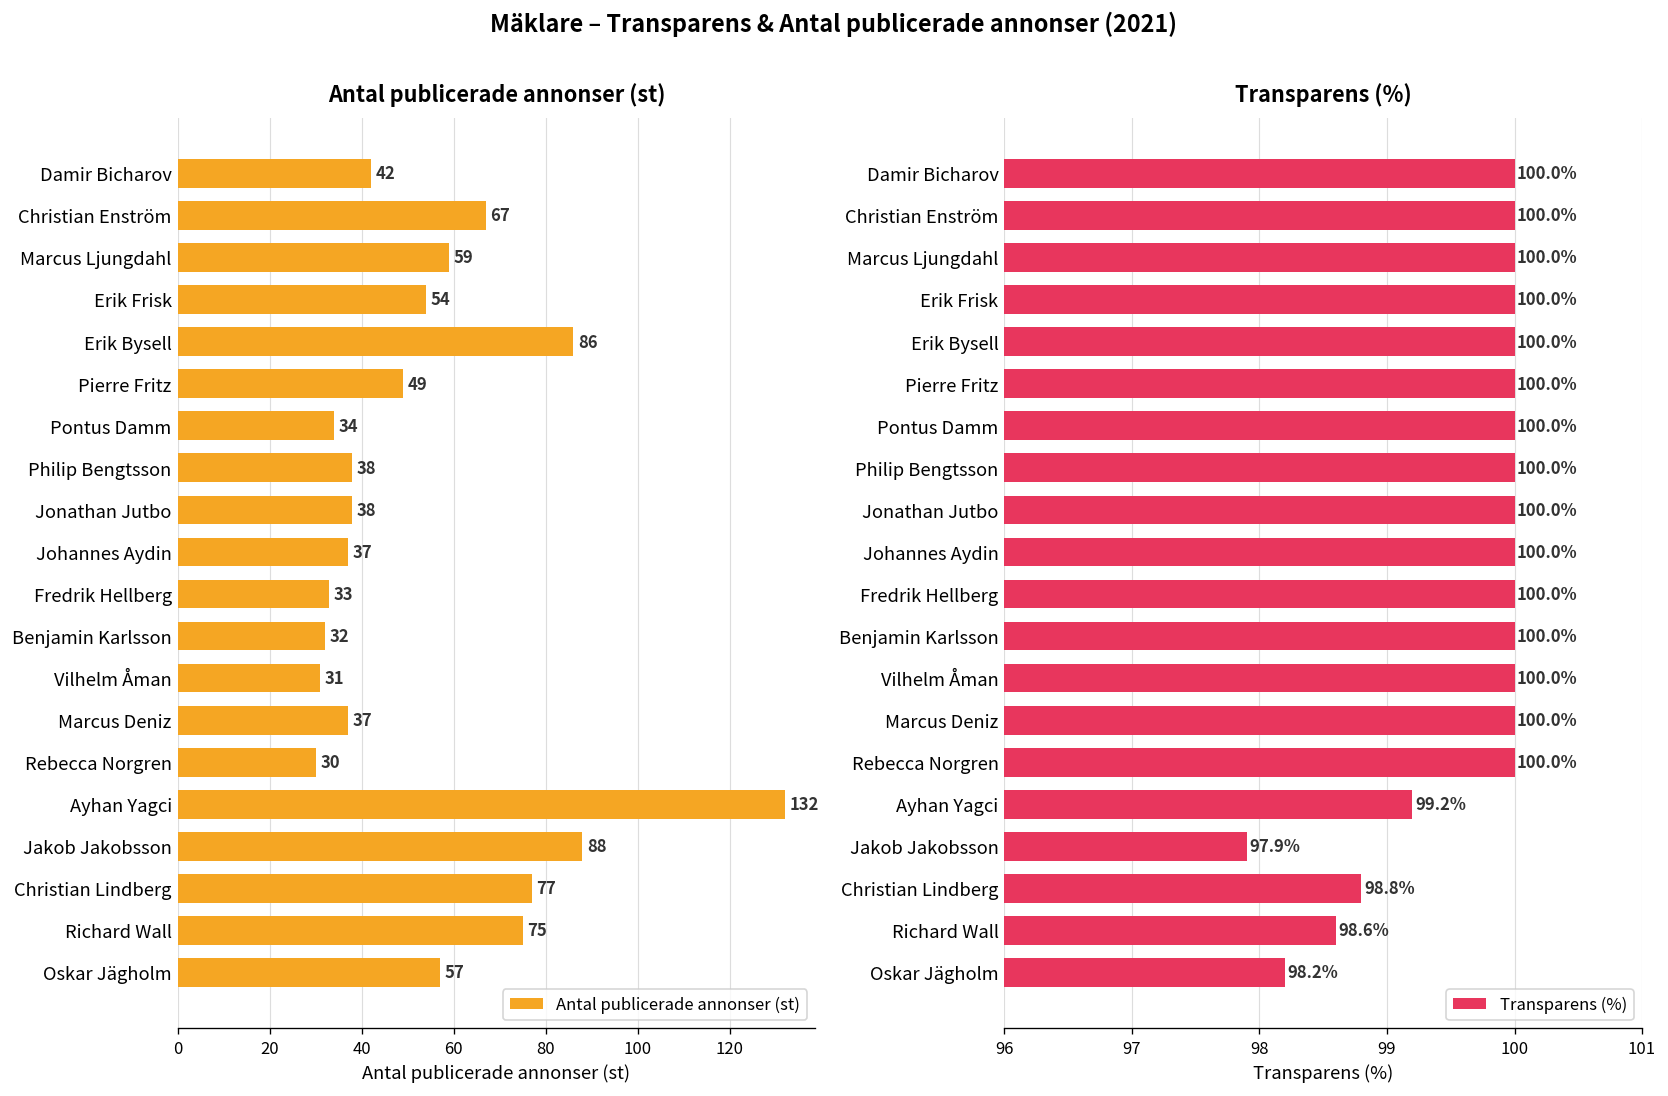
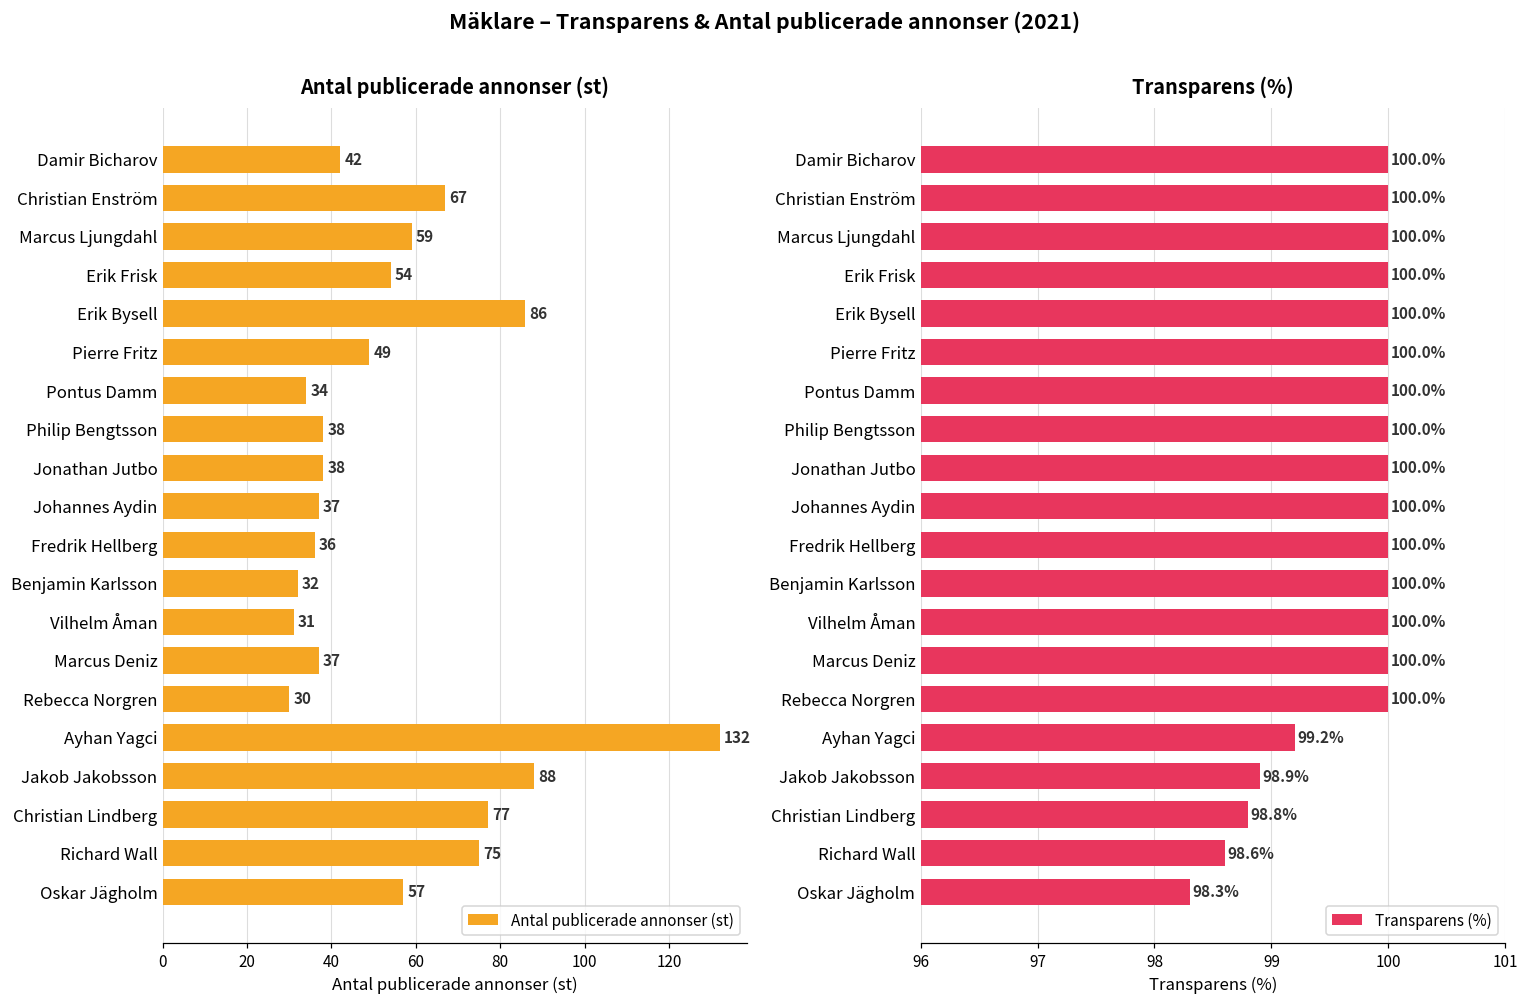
  {
    "Antal publicerade annonser (st)": {
      "Damir Bicharov": "42",
      "Christian Enström": "67",
      "Marcus Ljungdahl": "59",
      "Erik Frisk": "54",
      "Erik Bysell": "86",
      "Pierre Fritz": "49",
      "Pontus Damm": "34",
      "Philip Bengtsson": "38",
      "Jonathan Jutbo": "38",
      "Johannes Aydin": "37",
-     "Fredrik Hellberg": "33",
+     "Fredrik Hellberg": "36",
      "Benjamin Karlsson": "32",
      "Vilhelm Åman": "31",
      "Marcus Deniz": "37",
      "Rebecca Norgren": "30",
      "Ayhan Yagci": "132",
      "Jakob Jakobsson": "88",
      "Christian Lindberg": "77",
      "Richard Wall": "75",
      "Oskar Jägholm": "57"
    },
    "Transparens (%)": {
      "Damir Bicharov": "100.0%",
      "Christian Enström": "100.0%",
      "Marcus Ljungdahl": "100.0%",
      "Erik Frisk": "100.0%",
      "Erik Bysell": "100.0%",
      "Pierre Fritz": "100.0%",
      "Pontus Damm": "100.0%",
      "Philip Bengtsson": "100.0%",
      "Jonathan Jutbo": "100.0%",
      "Johannes Aydin": "100.0%",
      "Fredrik Hellberg": "100.0%",
      "Benjamin Karlsson": "100.0%",
      "Vilhelm Åman": "100.0%",
      "Marcus Deniz": "100.0%",
      "Rebecca Norgren": "100.0%",
      "Ayhan Yagci": "99.2%",
-     "Jakob Jakobsson": "97.9%",
+     "Jakob Jakobsson": "98.9%",
      "Christian Lindberg": "98.8%",
      "Richard Wall": "98.6%",
-     "Oskar Jägholm": "98.2%"
+     "Oskar Jägholm": "98.3%"
    }
  }
